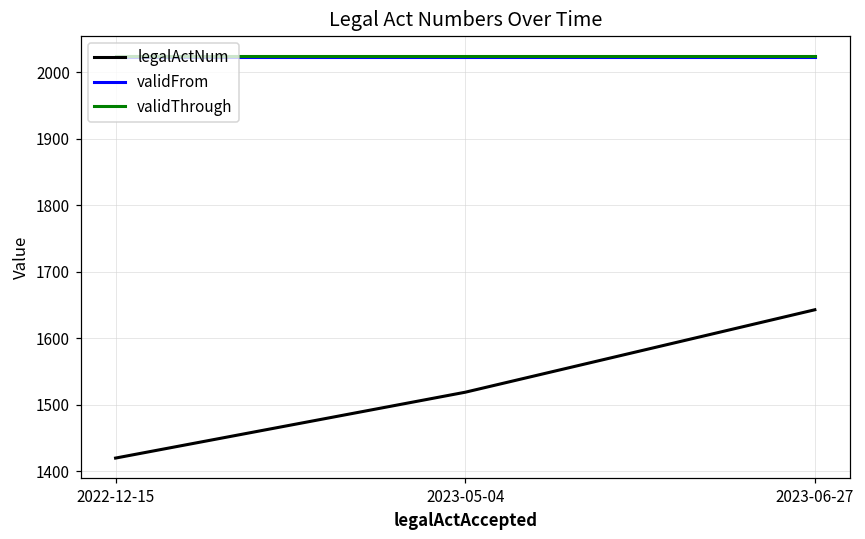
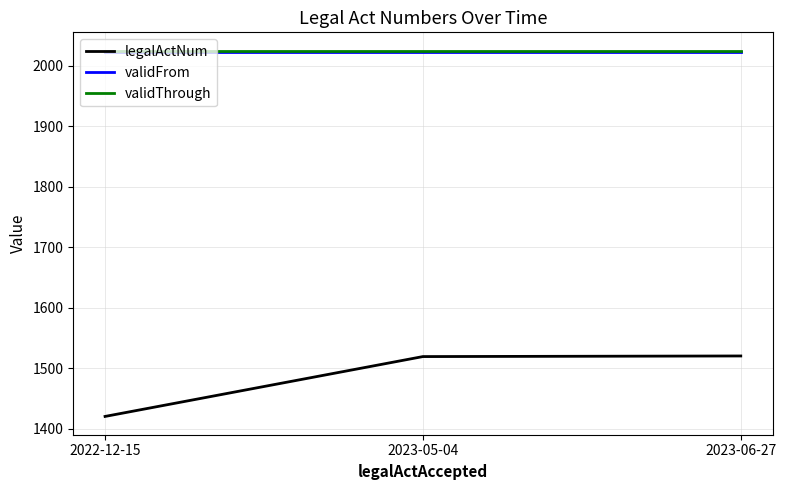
  {
    "legalActNum": {
      "2022-12-15": 1420,
      "2023-05-04": 1520,
-     "2023-06-27": 1640
+     "2023-06-27": 1520
    }
  }
